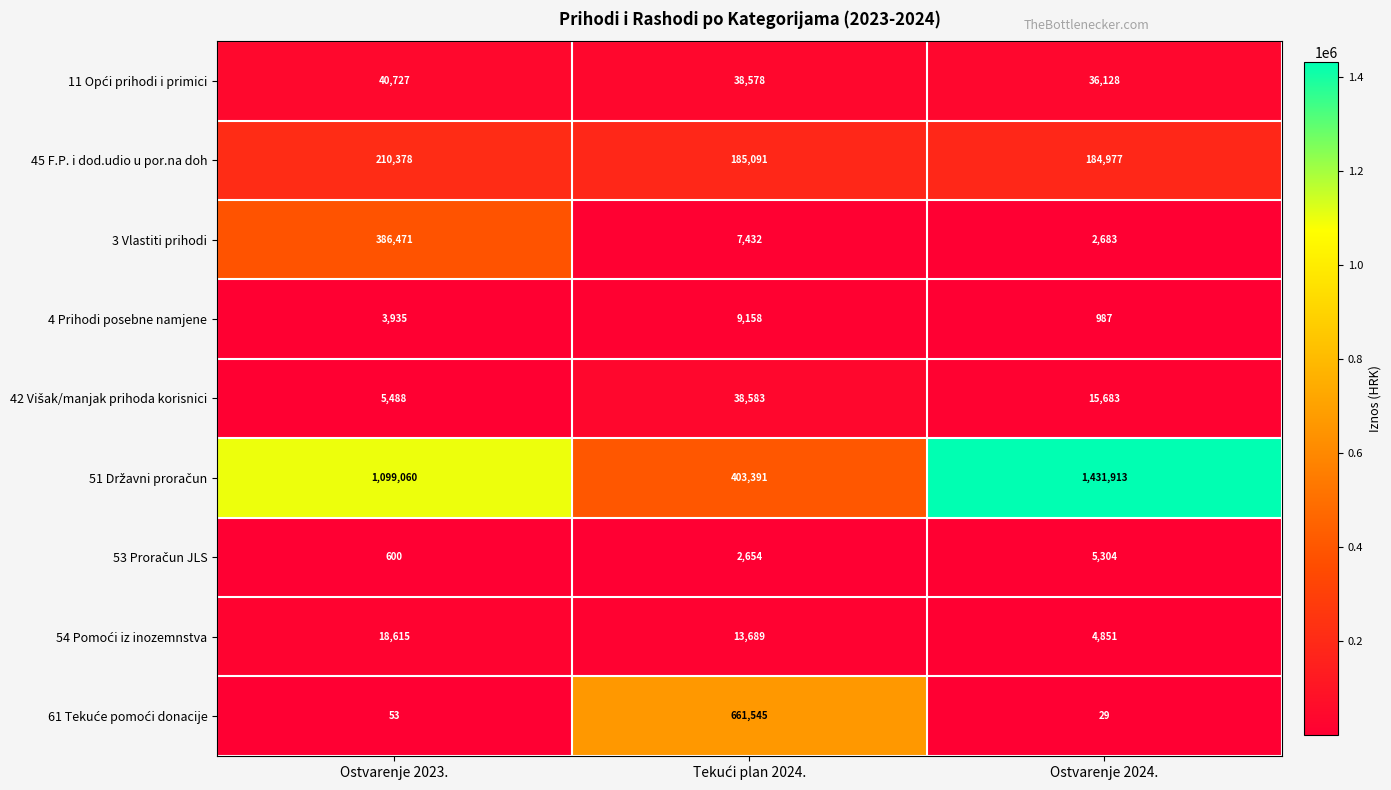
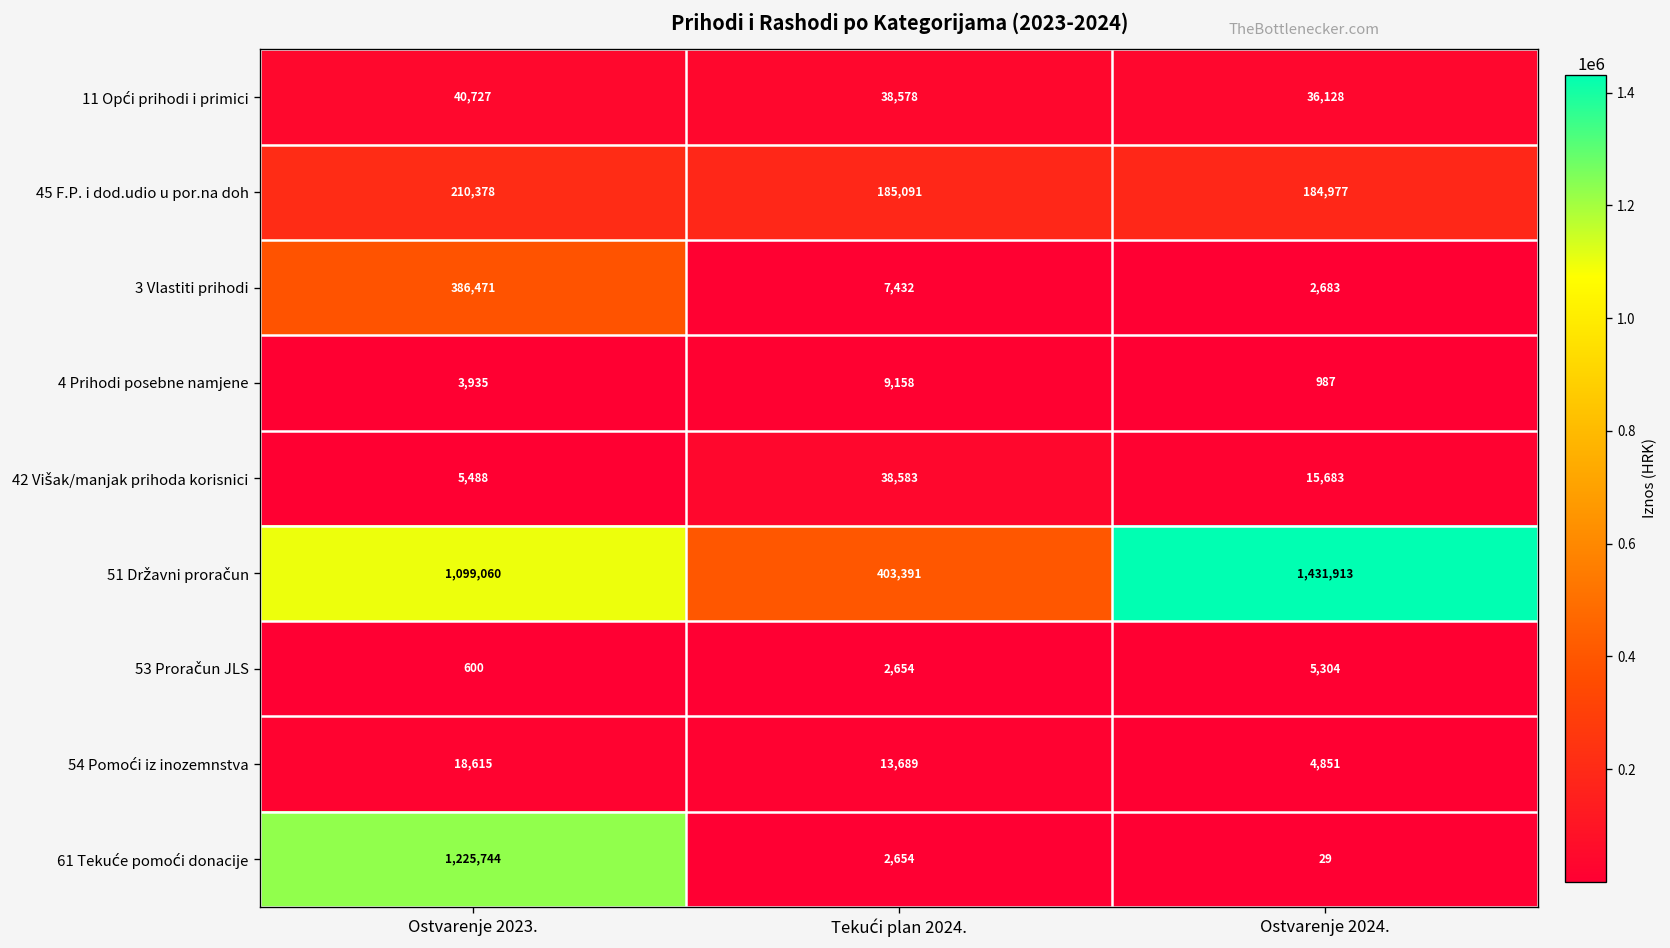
  {
    "11 Opći prihodi i primici": {
      "Ostvarenje 2023.": "40,727",
      "Tekući plan 2024.": "38,578",
      "Ostvarenje 2024.": "36,128"
    },
    "45 F.P. i dod.udio u por.na doh": {
      "Ostvarenje 2023.": "210,378",
      "Tekući plan 2024.": "185,091",
      "Ostvarenje 2024.": "184,977"
    },
    "3 Vlastiti prihodi": {
      "Ostvarenje 2023.": "386,471",
      "Tekući plan 2024.": "7,432",
      "Ostvarenje 2024.": "2,683"
    },
    "4 Prihodi posebne namjene": {
      "Ostvarenje 2023.": "3,935",
      "Tekući plan 2024.": "9,158",
      "Ostvarenje 2024.": "987"
    },
    "42 Višak/manjak prihoda korisnici": {
      "Ostvarenje 2023.": "5,488",
      "Tekući plan 2024.": "38,583",
      "Ostvarenje 2024.": "15,683"
    },
    "51 Državni proračun": {
      "Ostvarenje 2023.": "1,099,060",
      "Tekući plan 2024.": "403,391",
      "Ostvarenje 2024.": "1,431,913"
    },
    "53 Proračun JLS": {
      "Ostvarenje 2023.": "600",
      "Tekući plan 2024.": "2,654",
      "Ostvarenje 2024.": "5,304"
    },
    "54 Pomoći iz inozemnstva": {
      "Ostvarenje 2023.": "18,615",
      "Tekući plan 2024.": "13,689",
      "Ostvarenje 2024.": "4,851"
    },
    "61 Tekuće pomoći donacije": {
-     "Ostvarenje 2023.": "53",
-     "Tekući plan 2024.": "661,545",
+     "Ostvarenje 2023.": "1,225,744",
+     "Tekući plan 2024.": "2,654",
      "Ostvarenje 2024.": "29"
    }
  }
